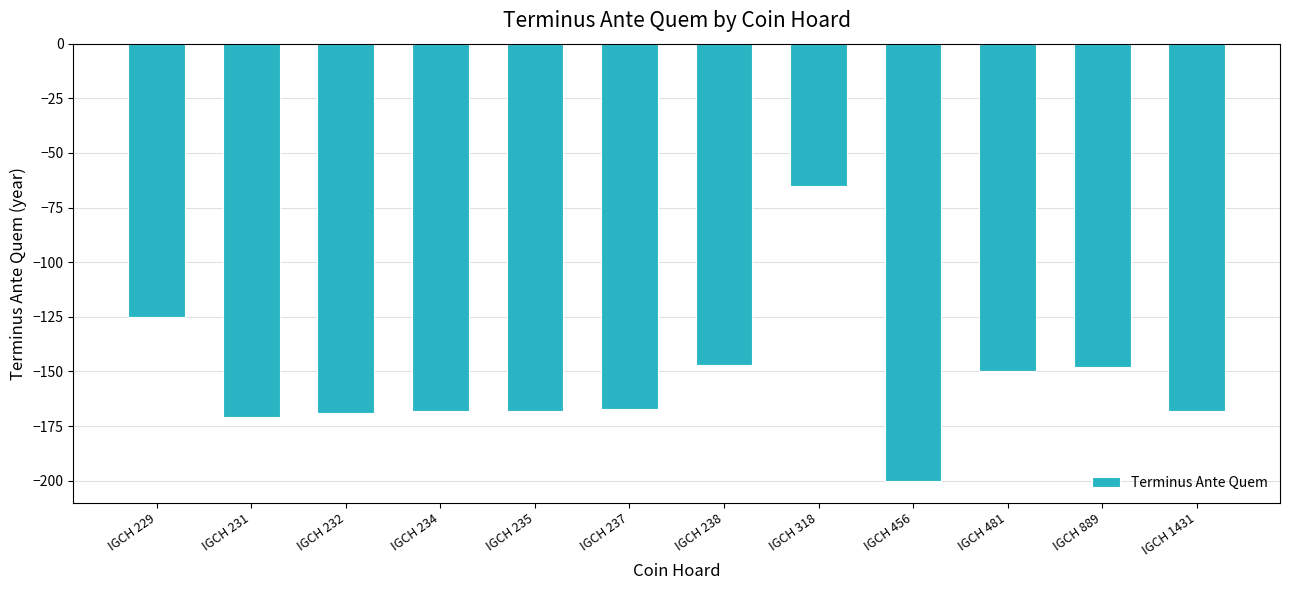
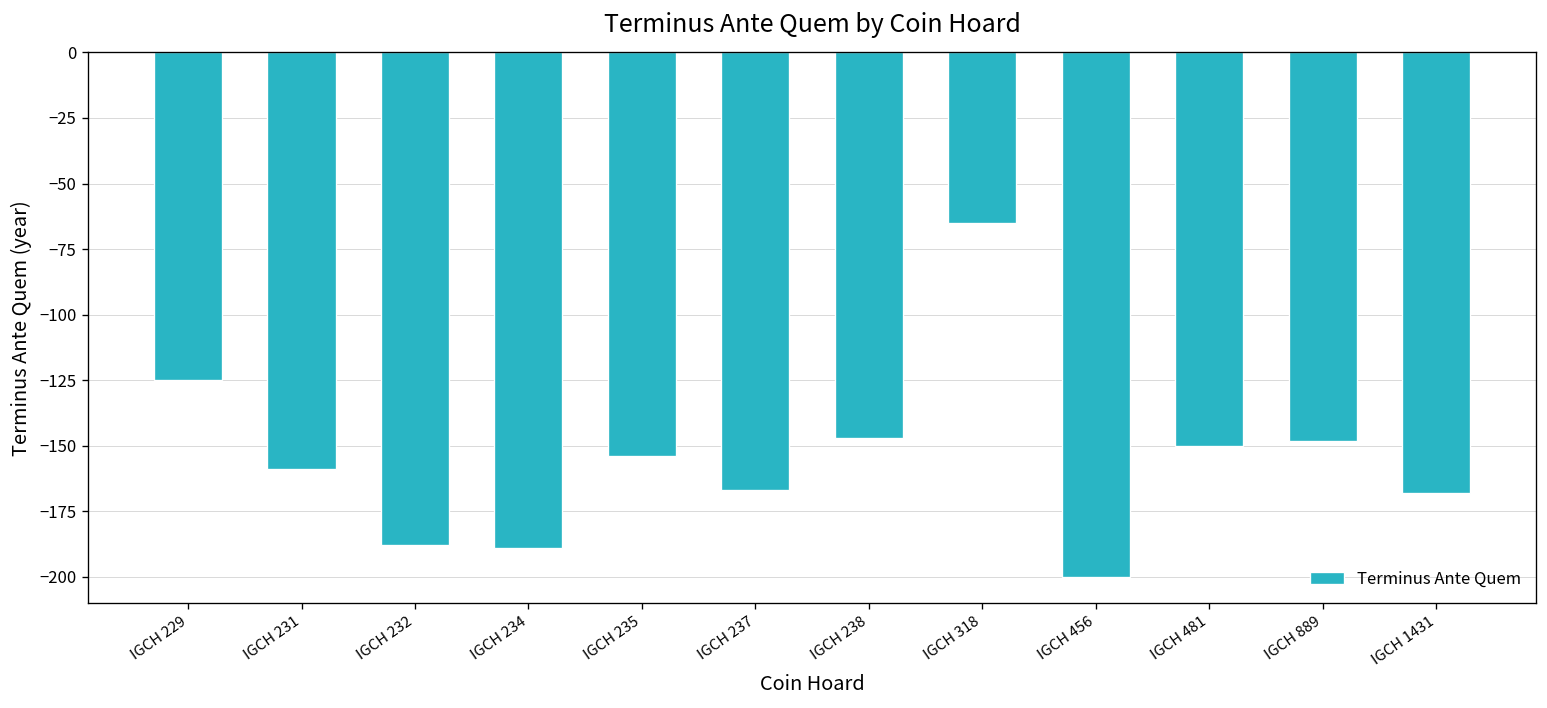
  {
    "IGCH 229": -125,
-   "IGCH 231": -171,
-   "IGCH 232": -169,
-   "IGCH 234": -168,
-   "IGCH 235": -168,
+   "IGCH 231": -159,
+   "IGCH 232": -188,
+   "IGCH 234": -189,
+   "IGCH 235": -154,
    "IGCH 237": -167,
    "IGCH 238": -147,
    "IGCH 318": -65,
    "IGCH 456": -200,
    "IGCH 481": -150,
    "IGCH 889": -148,
    "IGCH 1431": -168
  }
